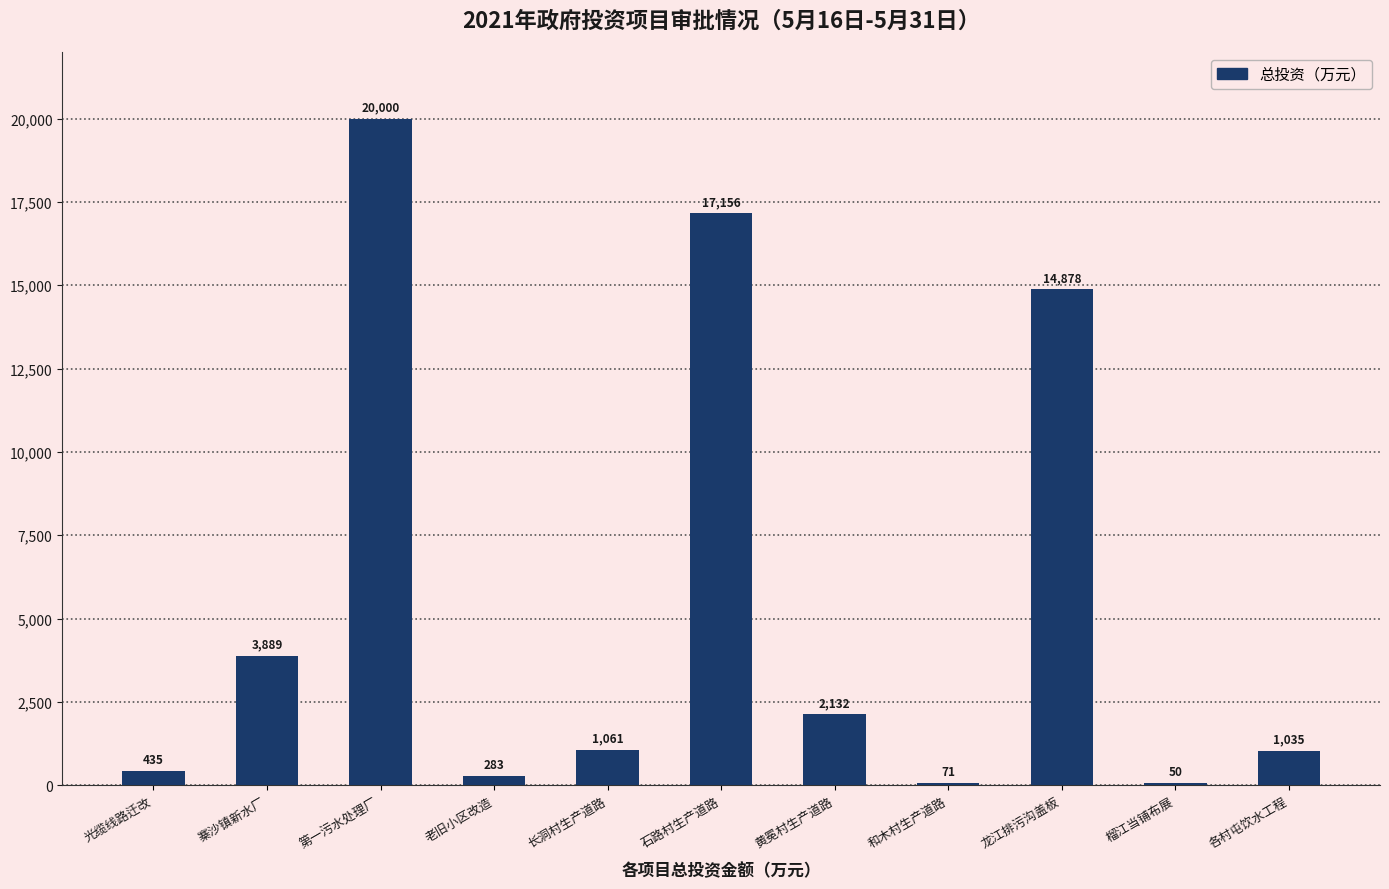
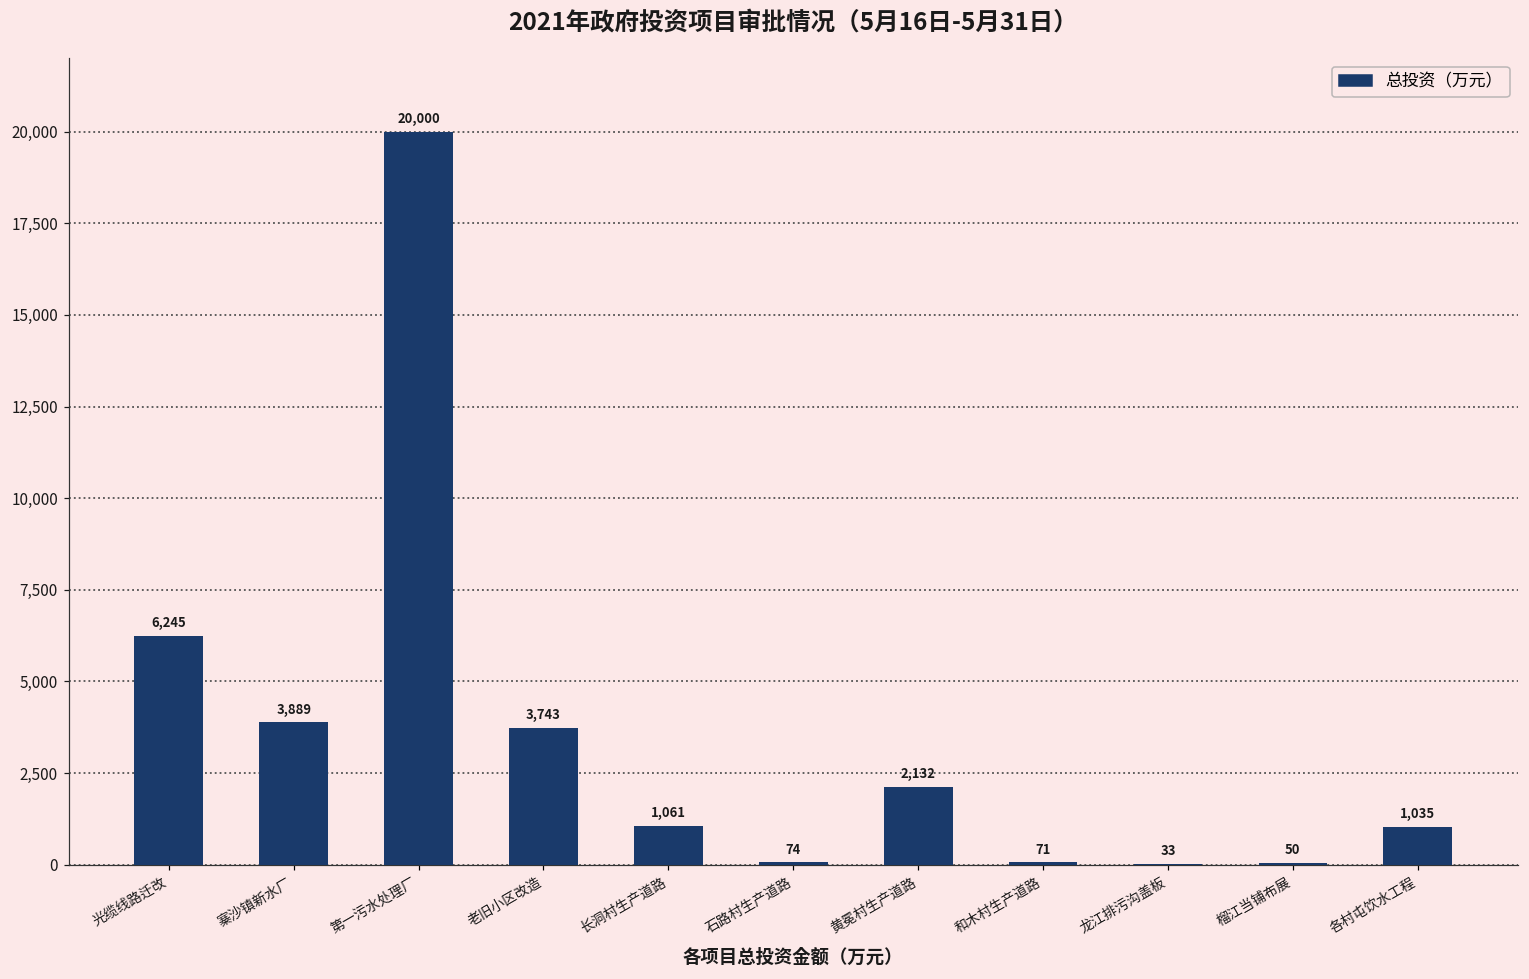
  {
-   "光缆线路迁改": "435",
+   "光缆线路迁改": "6,245",
    "寨沙镇新水厂": "3,889",
    "第一污水处理厂": "20,000",
-   "老旧小区改造": "283",
+   "老旧小区改造": "3,743",
    "长洞村生产道路": "1,061",
-   "石路村生产道路": "17,156",
+   "石路村生产道路": "74",
    "黄冕村生产道路": "2,132",
    "和木村生产道路": "71",
-   "龙江排污沟盖板": "14,878",
+   "龙江排污沟盖板": "33",
    "榴江当铺布展": "50",
    "各村屯饮水工程": "1,035"
  }
